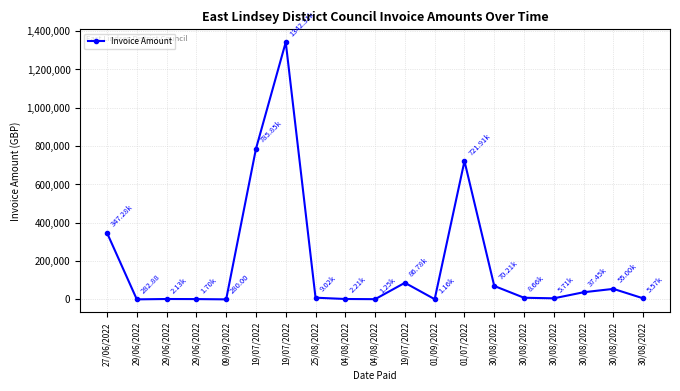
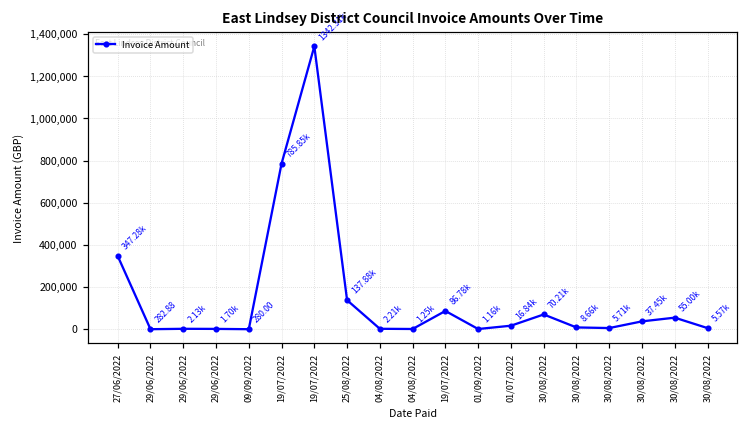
  {
    "27/06/2022": "347.28k",
    "09/09/2022": "280.00",
-   "25/08/2022": "9.02k",
+   "25/08/2022": "137.88k",
    "01/09/2022": "1.16k",
-   "01/07/2022": "721.91k"
+   "01/07/2022": "16.84k"
  }
